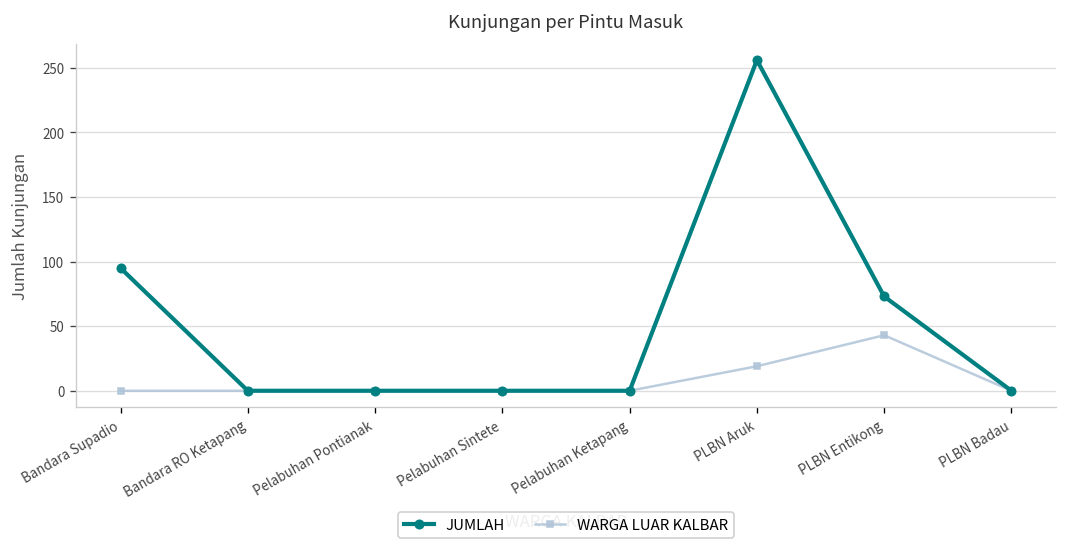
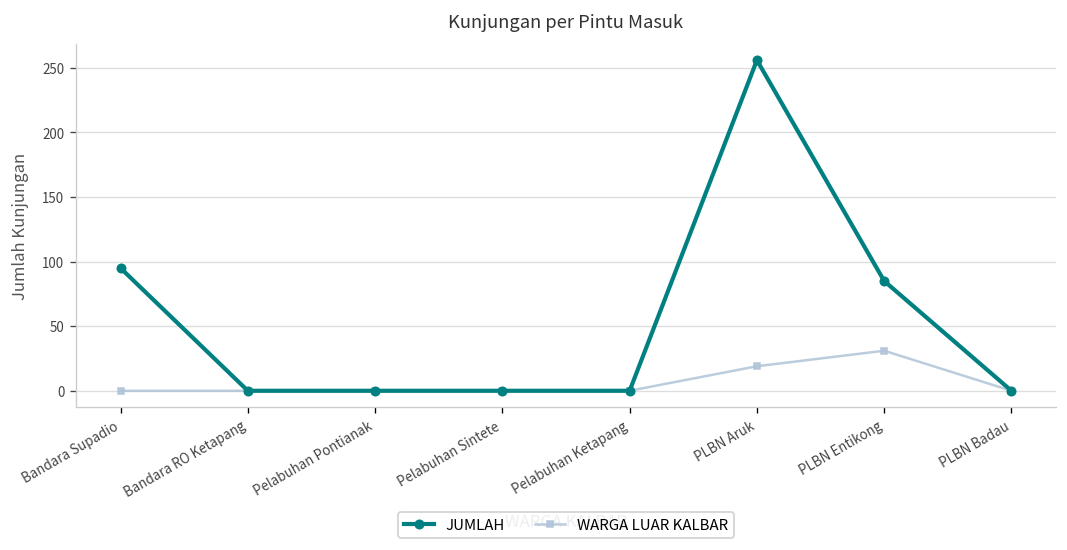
  {
    "JUMLAH": {
      "Bandara Supadio": 95,
      "PLBN Aruk": 256,
-     "PLBN Entikong": 73
+     "PLBN Entikong": 85
    },
    "WARGA LUAR KALBAR": {
      "Bandara Supadio": 0,
      "PLBN Aruk": 19,
-     "PLBN Entikong": 43
+     "PLBN Entikong": 31
    }
  }
